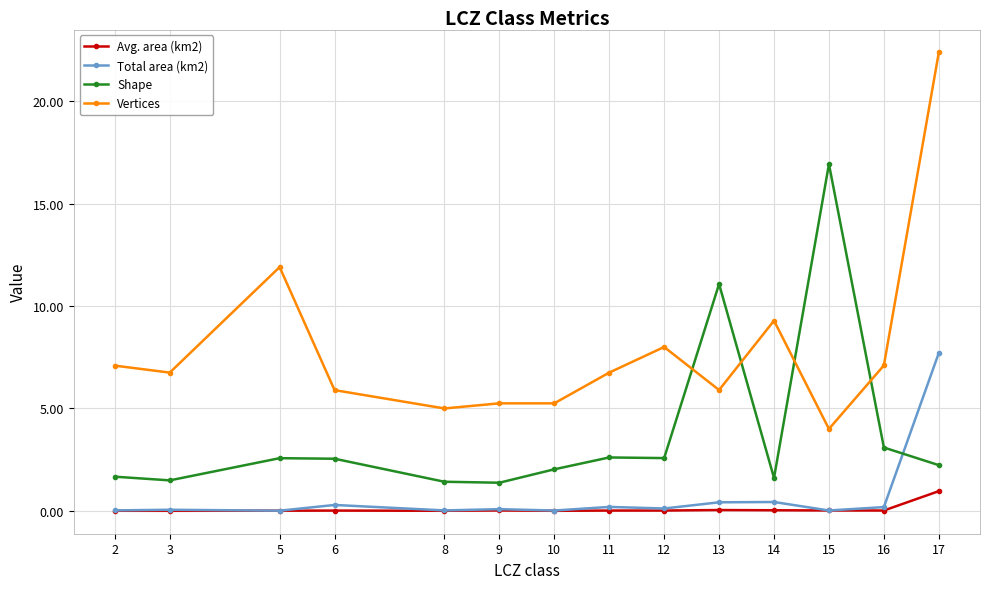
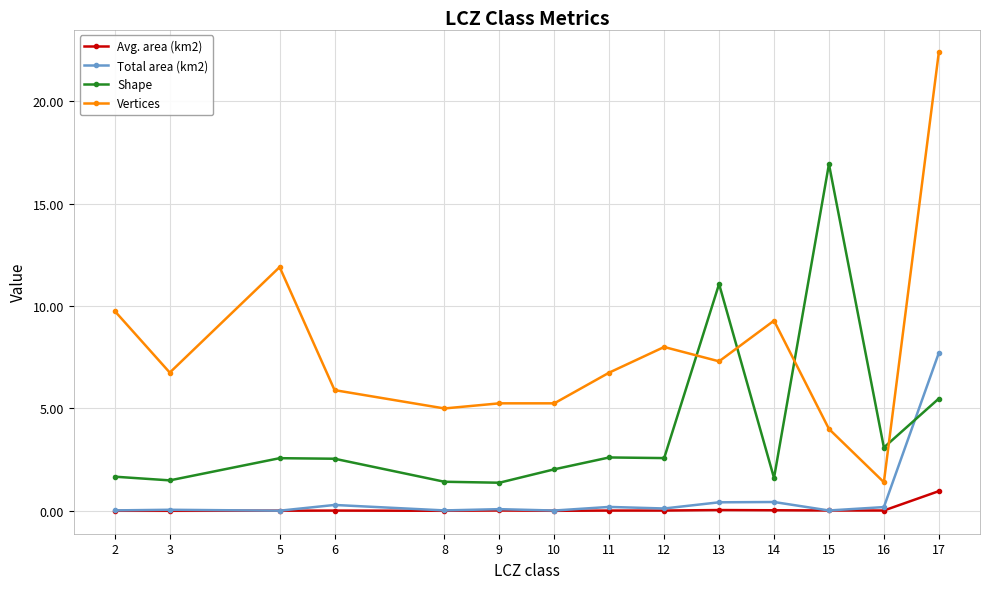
  {
    "Avg. area (km2)": {
      "6": 0.0,
      "11": 0.0,
      "13": 0.0,
      "14": 0.0,
      "16": 0.0,
      "17": 1.0
    },
    "Total area (km2)": {
      "6": 0.3,
      "11": 0.2,
      "13": 0.4,
      "14": 0.4,
      "16": 0.2,
      "17": 7.7
    },
    "Shape": {
      "2": 1.7,
      "3": 1.5,
      "5": 2.6,
      "6": 2.5,
      "8": 1.4,
      "9": 1.4,
      "10": 2.0,
      "11": 2.6,
      "12": 2.6,
      "13": 11.1,
      "14": 1.6,
      "15": 16.9,
      "16": 3.1,
-     "17": 2.2
+     "17": 5.5
    },
    "Vertices": {
-     "2": 7.1,
+     "2": 9.8,
      "3": 6.8,
      "5": 11.9,
      "6": 5.9,
      "8": 5.0,
      "9": 5.3,
      "10": 5.3,
      "11": 6.8,
      "12": 8.0,
-     "13": 5.9,
+     "13": 7.3,
      "14": 9.3,
      "15": 4.0,
-     "16": 7.1,
+     "16": 1.4,
      "17": 22.4
    }
  }
